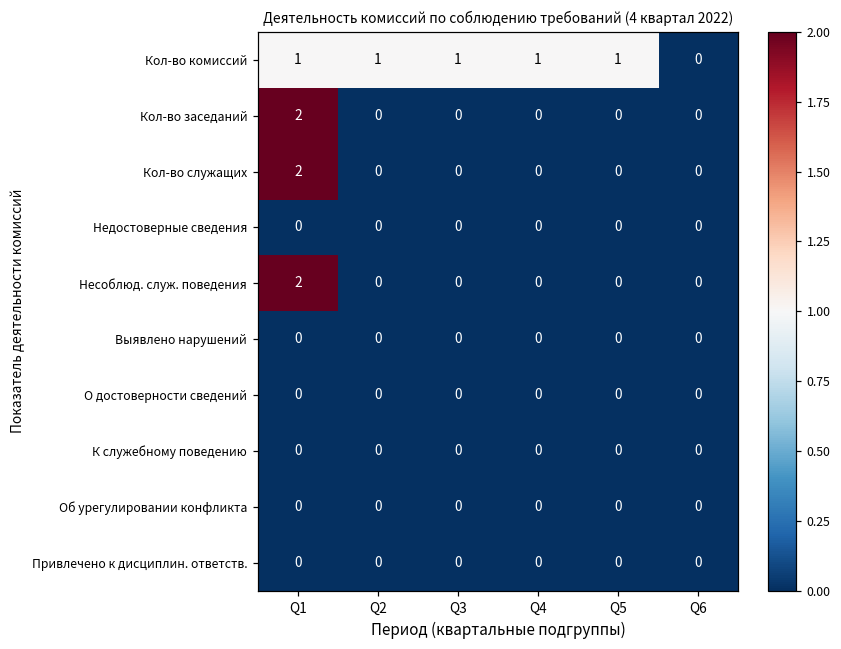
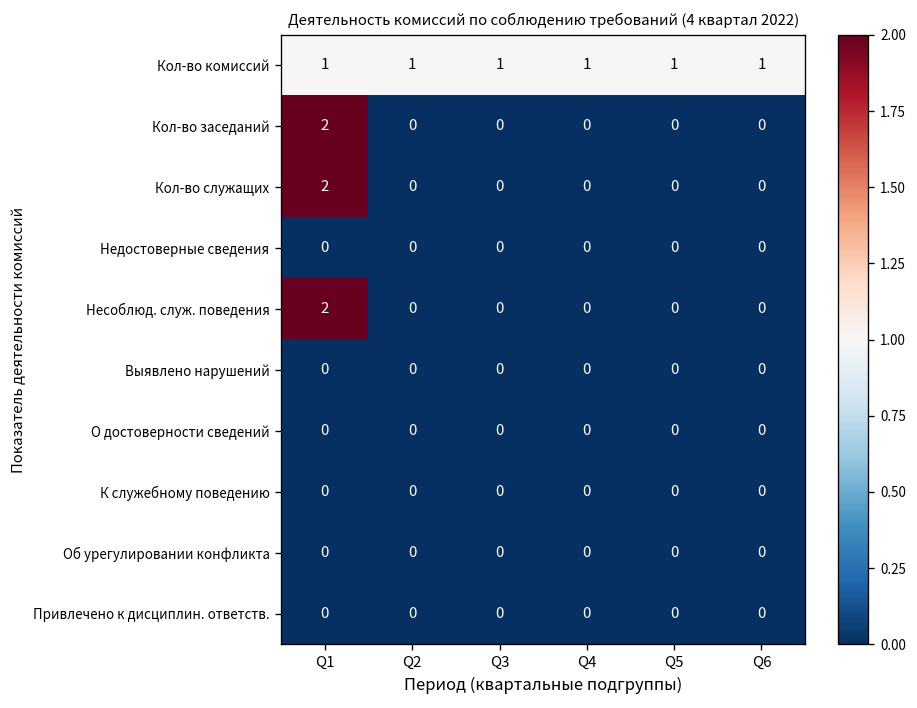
  {
    "Кол-во комиссий": {
      "Q1": 1,
      "Q2": 1,
      "Q3": 1,
      "Q4": 1,
      "Q5": 1,
-     "Q6": 0
+     "Q6": 1
    },
    "Кол-во заседаний": {
      "Q1": 2,
      "Q2": 0,
      "Q3": 0,
      "Q4": 0,
      "Q5": 0,
      "Q6": 0
    },
    "Кол-во служащих": {
      "Q1": 2,
      "Q2": 0,
      "Q3": 0,
      "Q4": 0,
      "Q5": 0,
      "Q6": 0
    },
    "Недостоверные сведения": {
      "Q1": 0,
      "Q2": 0,
      "Q3": 0,
      "Q4": 0,
      "Q5": 0,
      "Q6": 0
    },
    "Несоблюд. служ. поведения": {
      "Q1": 2,
      "Q2": 0,
      "Q3": 0,
      "Q4": 0,
      "Q5": 0,
      "Q6": 0
    },
    "Выявлено нарушений": {
      "Q1": 0,
      "Q2": 0,
      "Q3": 0,
      "Q4": 0,
      "Q5": 0,
      "Q6": 0
    },
    "О достоверности сведений": {
      "Q1": 0,
      "Q2": 0,
      "Q3": 0,
      "Q4": 0,
      "Q5": 0,
      "Q6": 0
    },
    "К служебному поведению": {
      "Q1": 0,
      "Q2": 0,
      "Q3": 0,
      "Q4": 0,
      "Q5": 0,
      "Q6": 0
    },
    "Об урегулировании конфликта": {
      "Q1": 0,
      "Q2": 0,
      "Q3": 0,
      "Q4": 0,
      "Q5": 0,
      "Q6": 0
    },
    "Привлечено к дисциплин. ответств.": {
      "Q1": 0,
      "Q2": 0,
      "Q3": 0,
      "Q4": 0,
      "Q5": 0,
      "Q6": 0
    }
  }
